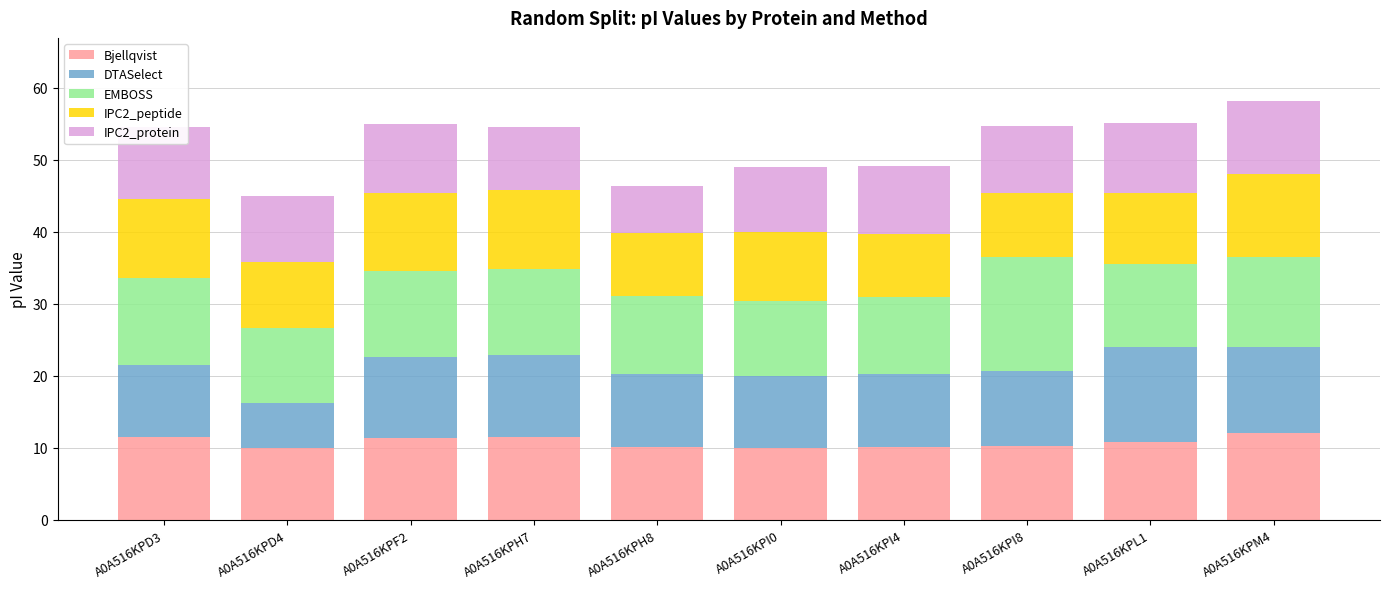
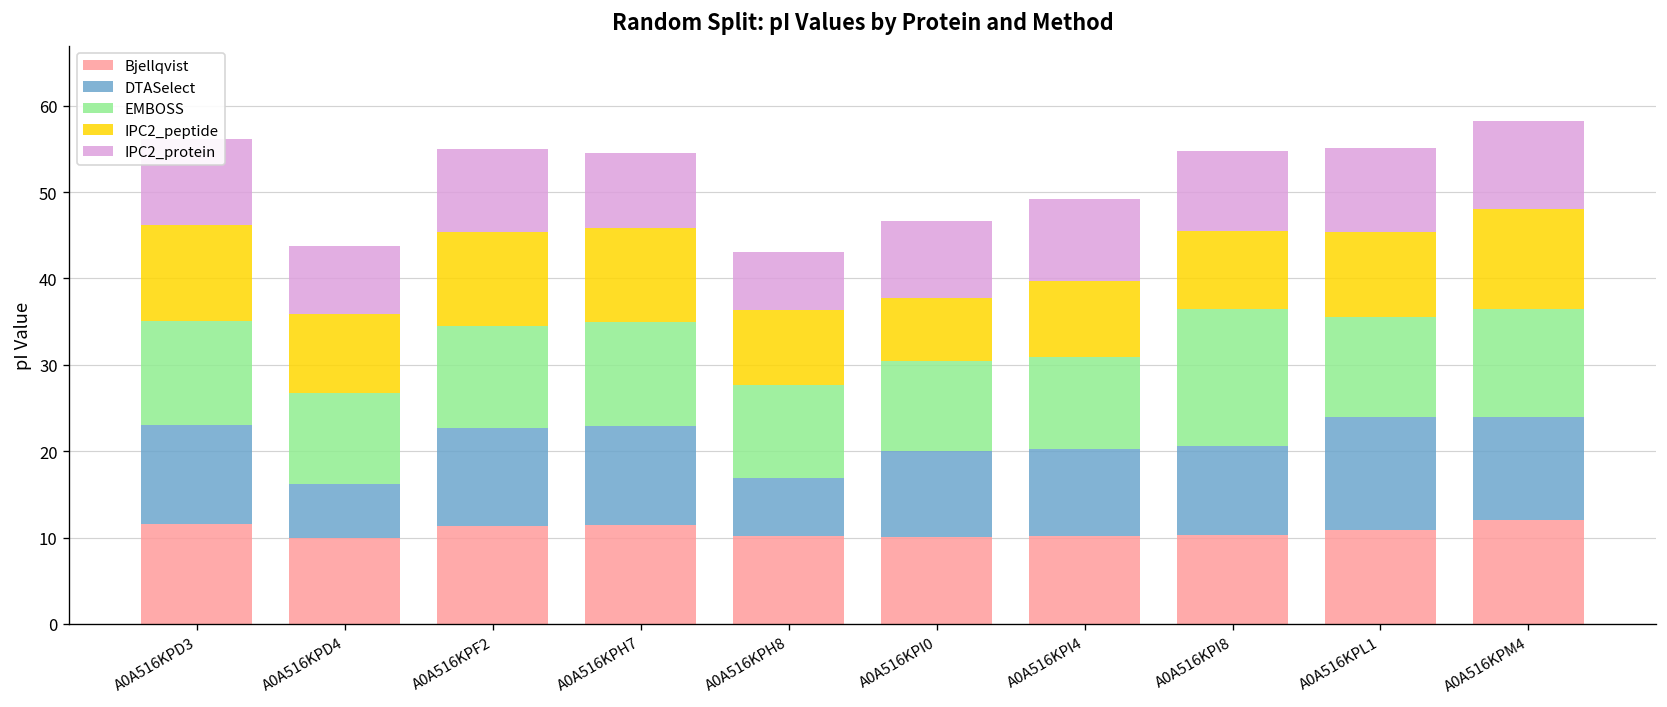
  {
    "Bjellqvist": {
      "A0A516KPD3": 12,
      "A0A516KPD4": 10,
      "A0A516KPF2": 11,
      "A0A516KPH7": 11,
      "A0A516KPH8": 10,
      "A0A516KPI0": 10,
      "A0A516KPI4": 10,
      "A0A516KPI8": 10,
      "A0A516KPL1": 11,
      "A0A516KPM4": 12
    },
    "DTASelect": {
-     "A0A516KPD3": 10,
+     "A0A516KPD3": 12,
      "A0A516KPD4": 6,
      "A0A516KPF2": 11,
      "A0A516KPH7": 11,
-     "A0A516KPH8": 10,
+     "A0A516KPH8": 7,
      "A0A516KPI0": 10,
      "A0A516KPI4": 10,
      "A0A516KPI8": 10,
      "A0A516KPL1": 13,
      "A0A516KPM4": 12
    },
    "EMBOSS": {
      "A0A516KPD3": 12,
      "A0A516KPD4": 10,
      "A0A516KPF2": 12,
      "A0A516KPH7": 12,
      "A0A516KPH8": 11,
      "A0A516KPI0": 10,
      "A0A516KPI4": 11,
      "A0A516KPI8": 16,
      "A0A516KPL1": 11,
      "A0A516KPM4": 13
    },
    "IPC2_peptide": {
      "A0A516KPD3": 11,
      "A0A516KPD4": 9,
      "A0A516KPF2": 11,
      "A0A516KPH7": 11,
      "A0A516KPH8": 9,
-     "A0A516KPI0": 10,
+     "A0A516KPI0": 7,
      "A0A516KPI4": 9,
      "A0A516KPI8": 9,
      "A0A516KPL1": 10,
      "A0A516KPM4": 11
    },
    "IPC2_protein": {
-     "A0A516KPD4": 9,
+     "A0A516KPD4": 8,
      "A0A516KPF2": 10,
      "A0A516KPH7": 9,
      "A0A516KPH8": 7,
      "A0A516KPI0": 9,
      "A0A516KPI4": 9,
      "A0A516KPI8": 9,
      "A0A516KPL1": 10,
      "A0A516KPM4": 10
    }
  }
